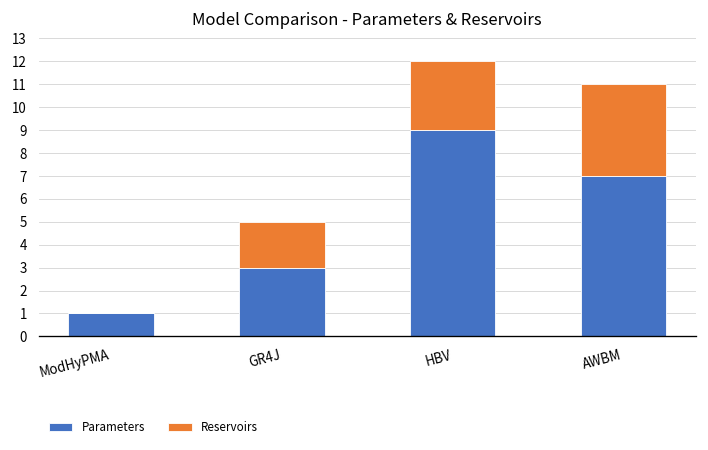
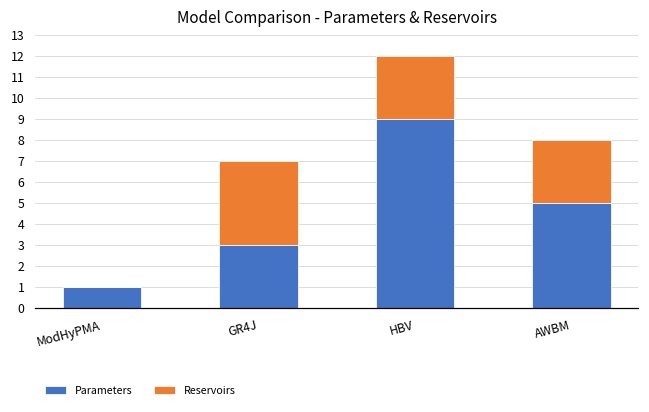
  {
    "Parameters": {
      "ModHyPMA": 1,
      "GR4J": 3,
      "HBV": 9,
-     "AWBM": 7
+     "AWBM": 5
    },
    "Reservoirs": {
      "ModHyPMA": 0,
-     "GR4J": 2,
+     "GR4J": 4,
      "HBV": 3,
-     "AWBM": 4
+     "AWBM": 3
    }
  }
